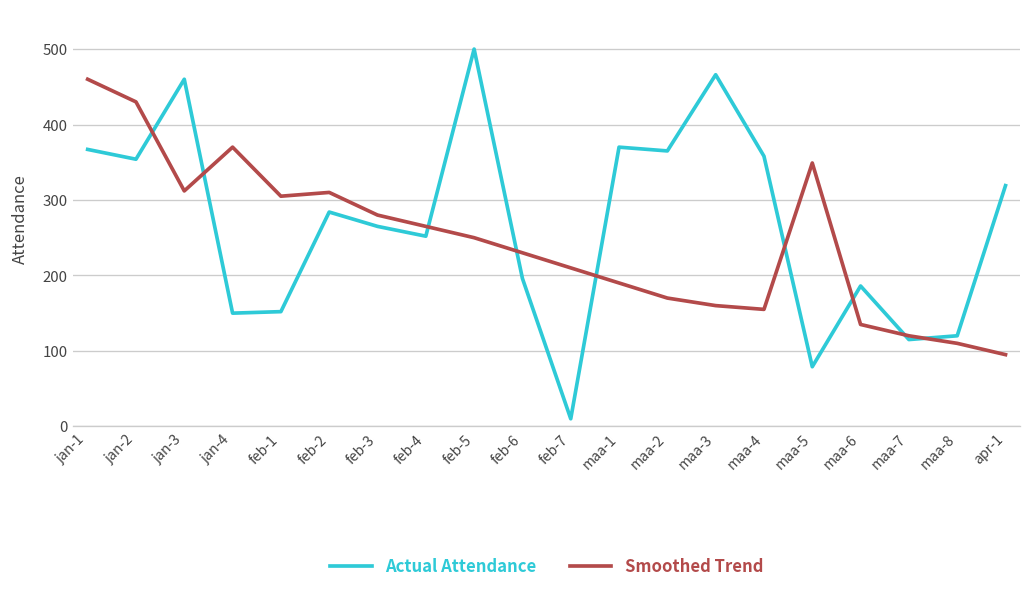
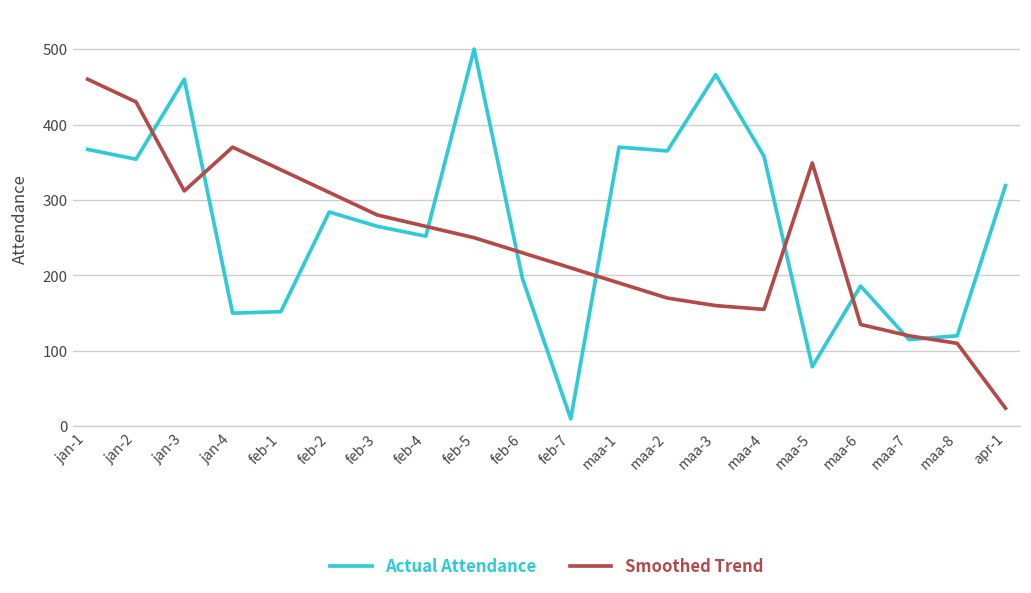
  {
    "Actual Attendance": {
      "jan-1": 370,
      "jan-2": 350,
      "jan-3": 460,
      "jan-4": 150,
      "feb-1": 150,
      "feb-2": 280,
      "feb-3": 270,
      "feb-4": 250,
      "feb-5": 500,
      "feb-6": 200,
      "feb-7": 10,
      "maa-1": 370,
      "maa-2": 370,
      "maa-3": 470,
      "maa-4": 360,
      "maa-5": 80,
      "maa-6": 190,
      "maa-7": 120,
      "maa-8": 120,
      "apr-1": 320
    },
    "Smoothed Trend": {
      "jan-1": 460,
      "jan-2": 430,
      "jan-3": 310,
      "jan-4": 370,
-     "feb-1": 310,
+     "feb-1": 340,
      "feb-2": 310,
      "feb-3": 280,
      "feb-4": 270,
      "feb-5": 250,
      "feb-6": 230,
      "feb-7": 210,
      "maa-1": 190,
      "maa-2": 170,
      "maa-3": 160,
      "maa-4": 160,
      "maa-5": 350,
      "maa-6": 140,
      "maa-7": 120,
      "maa-8": 110,
-     "apr-1": 100
+     "apr-1": 20
    }
  }
